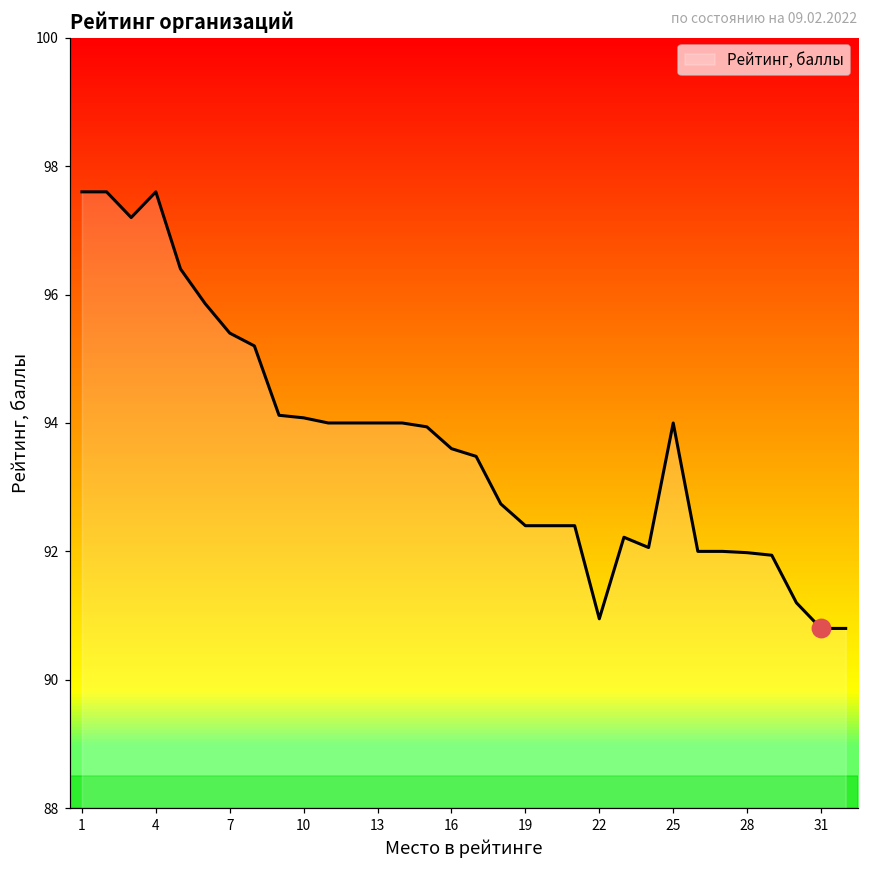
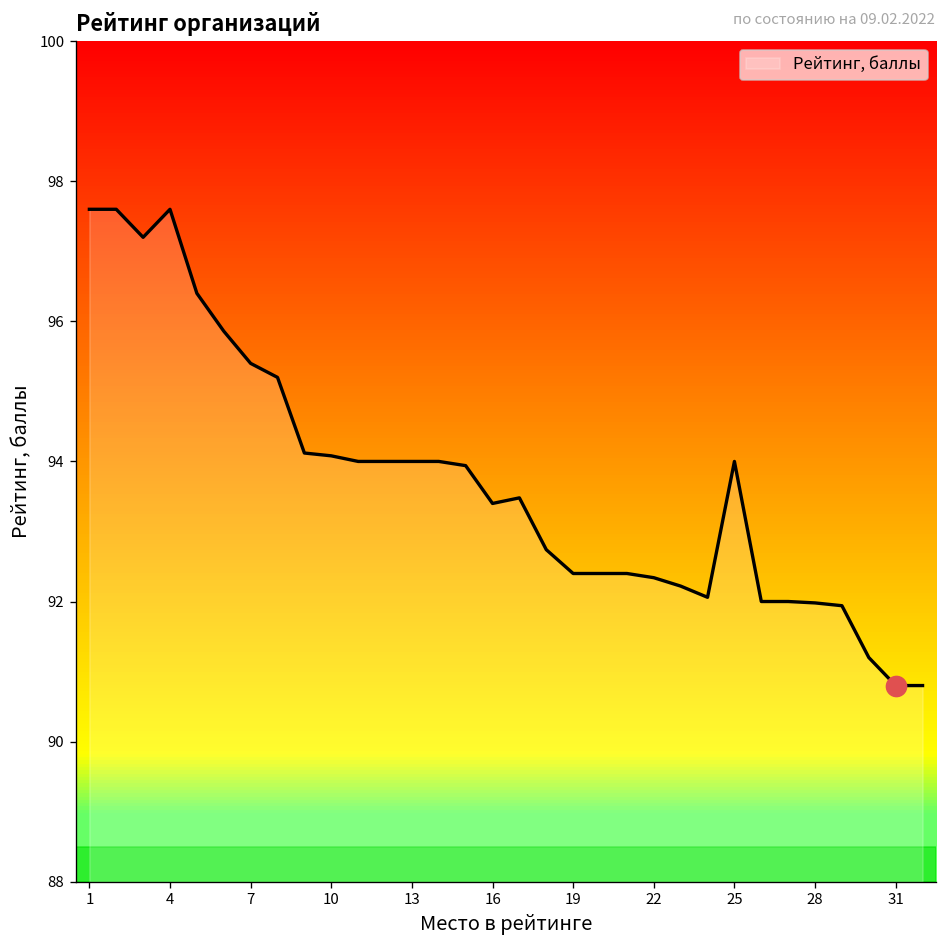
  {
    "Рейтинг, баллы": {
      "1": 97.6,
      "4": 97.6,
      "7": 95.4,
      "10": 94.1,
      "13": 94.0,
-     "16": 93.6,
+     "16": 93.4,
      "19": 92.4,
-     "22": 91.0,
+     "22": 92.3,
      "25": 94.0,
      "28": 92.0
    }
  }
